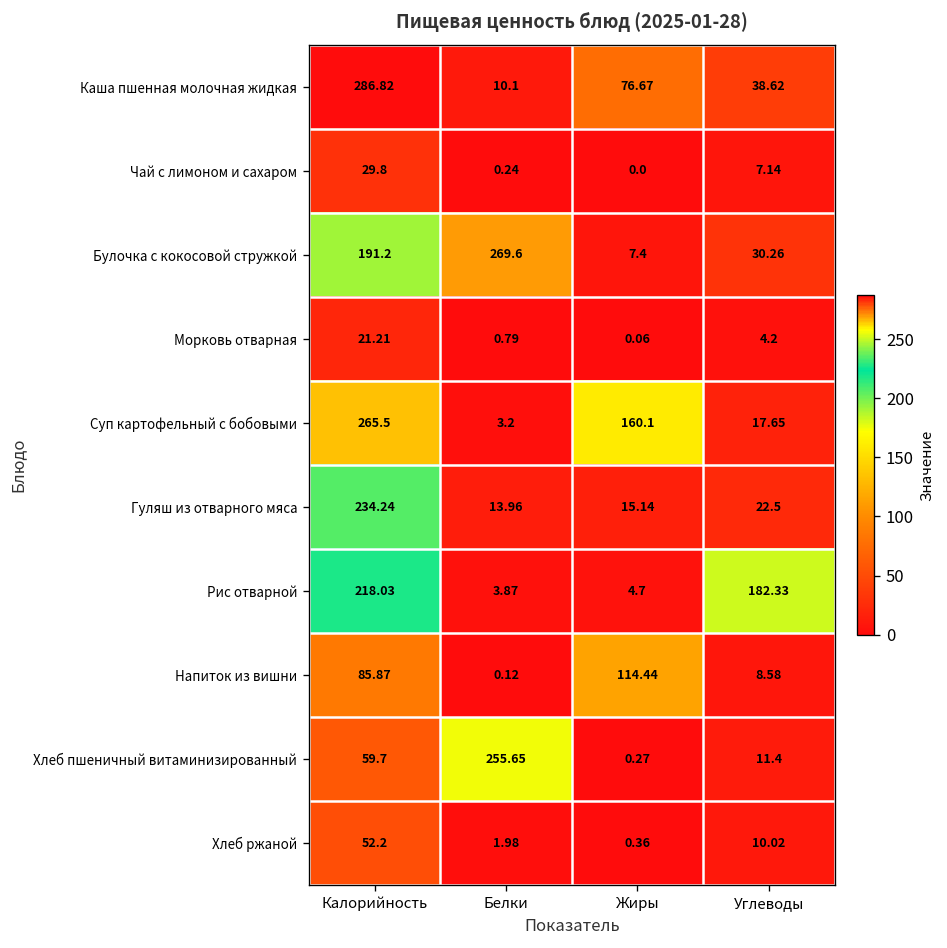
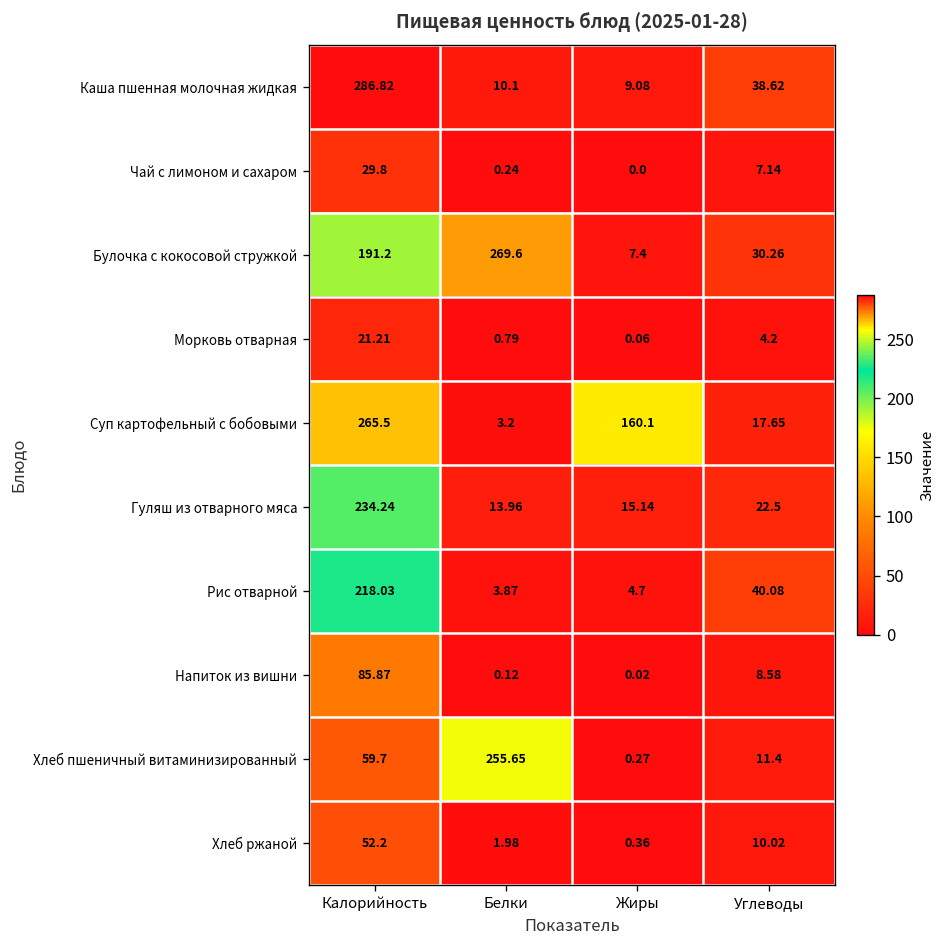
  {
    "Каша пшенная молочная жидкая": {
      "Калорийность": 286.82,
      "Белки": 10.1,
-     "Жиры": 76.67,
+     "Жиры": 9.08,
      "Углеводы": 38.62
    },
    "Чай с лимоном и сахаром": {
      "Калорийность": 29.8,
      "Белки": 0.24,
      "Жиры": 0.0,
      "Углеводы": 7.14
    },
    "Булочка с кокосовой стружкой": {
      "Калорийность": 191.2,
      "Белки": 269.6,
      "Жиры": 7.4,
      "Углеводы": 30.26
    },
    "Морковь отварная": {
      "Калорийность": 21.21,
      "Белки": 0.79,
      "Жиры": 0.06,
      "Углеводы": 4.2
    },
    "Суп картофельный с бобовыми": {
      "Калорийность": 265.5,
      "Белки": 3.2,
      "Жиры": 160.1,
      "Углеводы": 17.65
    },
    "Гуляш из отварного мяса": {
      "Калорийность": 234.24,
      "Белки": 13.96,
      "Жиры": 15.14,
      "Углеводы": 22.5
    },
    "Рис отварной": {
      "Калорийность": 218.03,
      "Белки": 3.87,
      "Жиры": 4.7,
-     "Углеводы": 182.33
+     "Углеводы": 40.08
    },
    "Напиток из вишни": {
      "Калорийность": 85.87,
      "Белки": 0.12,
-     "Жиры": 114.44,
+     "Жиры": 0.02,
      "Углеводы": 8.58
    },
    "Хлеб пшеничный витаминизированный": {
      "Калорийность": 59.7,
      "Белки": 255.65,
      "Жиры": 0.27,
      "Углеводы": 11.4
    },
    "Хлеб ржаной": {
      "Калорийность": 52.2,
      "Белки": 1.98,
      "Жиры": 0.36,
      "Углеводы": 10.02
    }
  }
